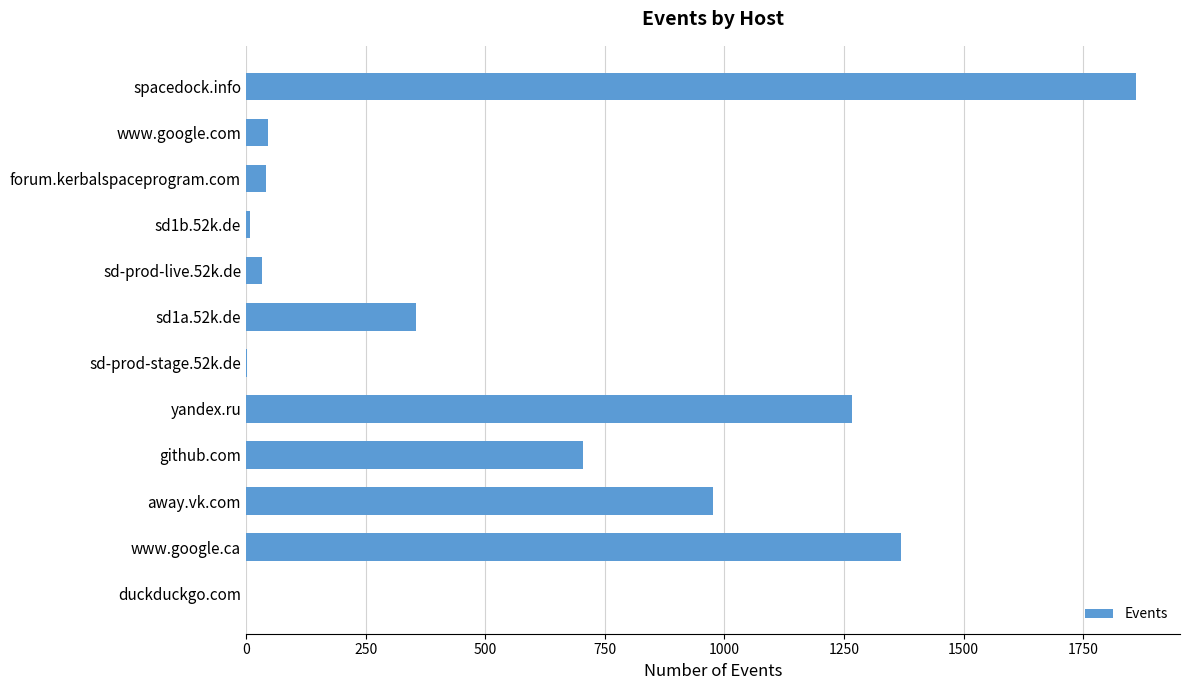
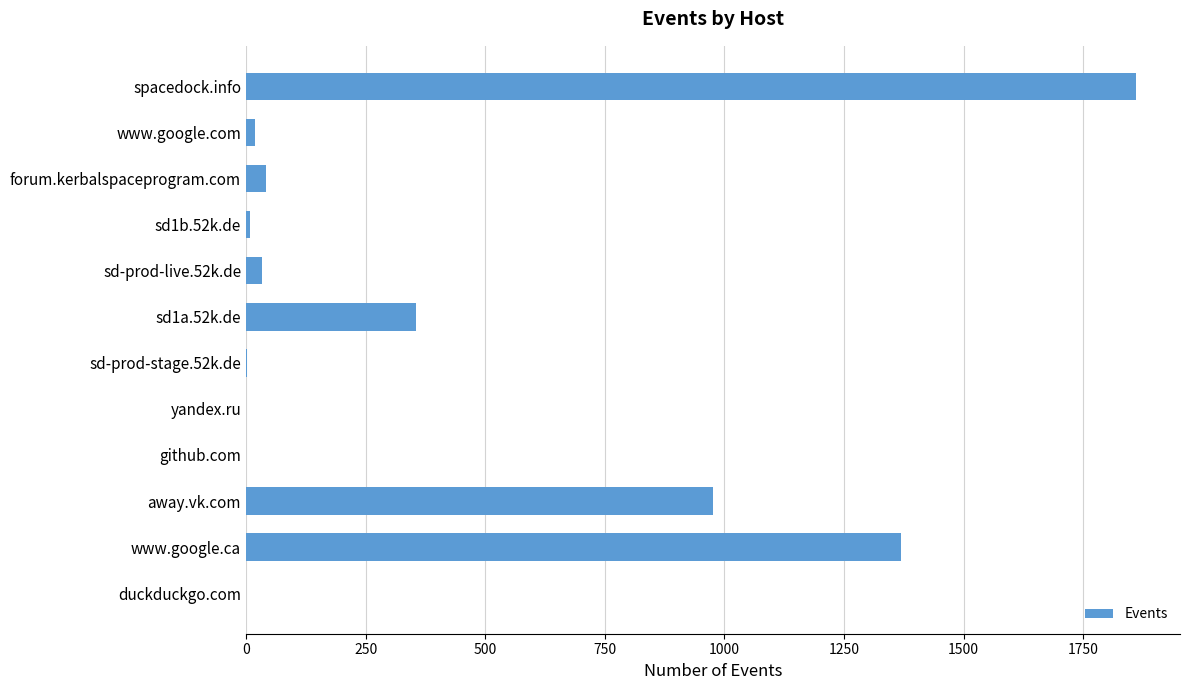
  {
    "spacedock.info": 1860,
-   "www.google.com": 50,
+   "www.google.com": 20,
    "forum.kerbalspaceprogram.com": 40,
    "sd1b.52k.de": 10,
    "sd-prod-live.52k.de": 30,
    "sd1a.52k.de": 360,
-   "yandex.ru": 1270,
-   "github.com": 710,
+   "yandex.ru": 0,
+   "github.com": 0,
    "away.vk.com": 980,
    "www.google.ca": 1370
  }
